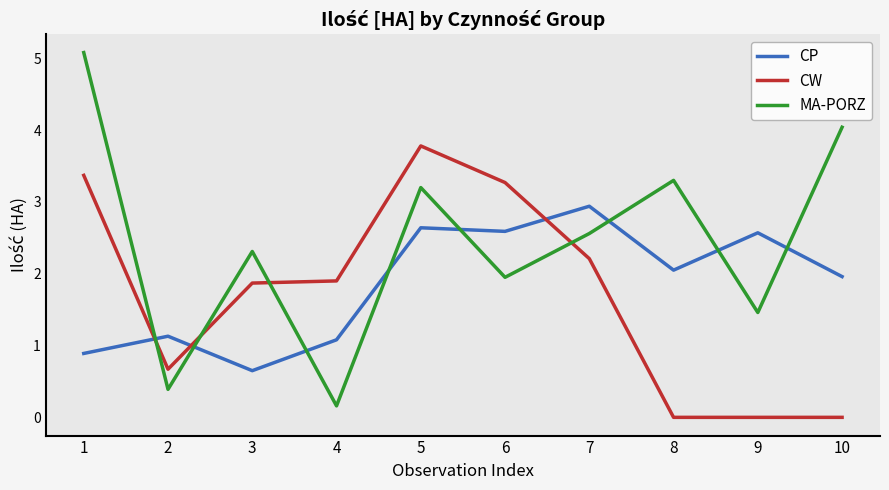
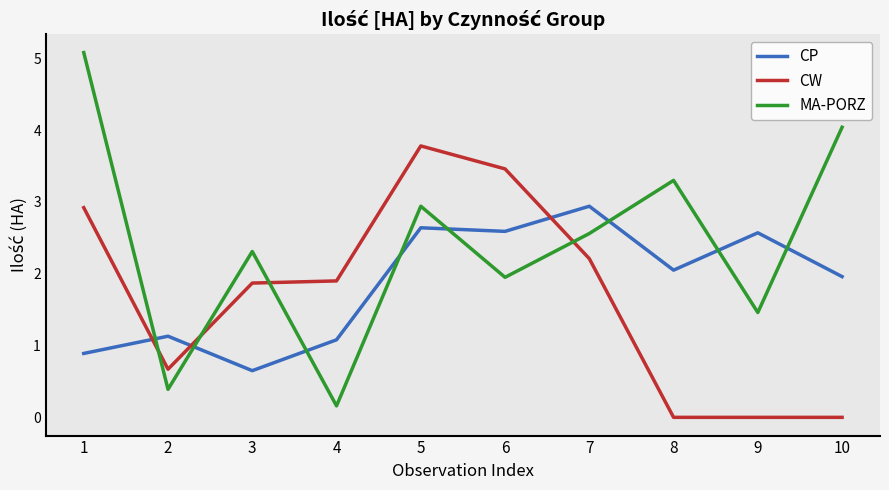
  {
    "CP": {
      "1": 0.9,
      "2": 1.1,
      "3": 0.7,
      "4": 1.1,
      "5": 2.6,
      "6": 2.6,
      "7": 2.9,
      "8": 2.1,
      "9": 2.6,
      "10": 2.0
    },
    "CW": {
-     "1": 3.4,
+     "1": 2.9,
      "2": 0.7,
      "3": 1.9,
      "4": 1.9,
      "5": 3.8,
-     "6": 3.3,
+     "6": 3.5,
      "7": 2.2,
      "8": 0.0,
      "9": 0.0,
      "10": 0.0
    },
    "MA-PORZ": {
      "1": 5.1,
      "2": 0.4,
      "3": 2.3,
      "4": 0.2,
-     "5": 3.2,
+     "5": 2.9,
      "6": 2.0,
      "7": 2.6,
      "8": 3.3,
      "9": 1.5,
      "10": 4.0
    }
  }
